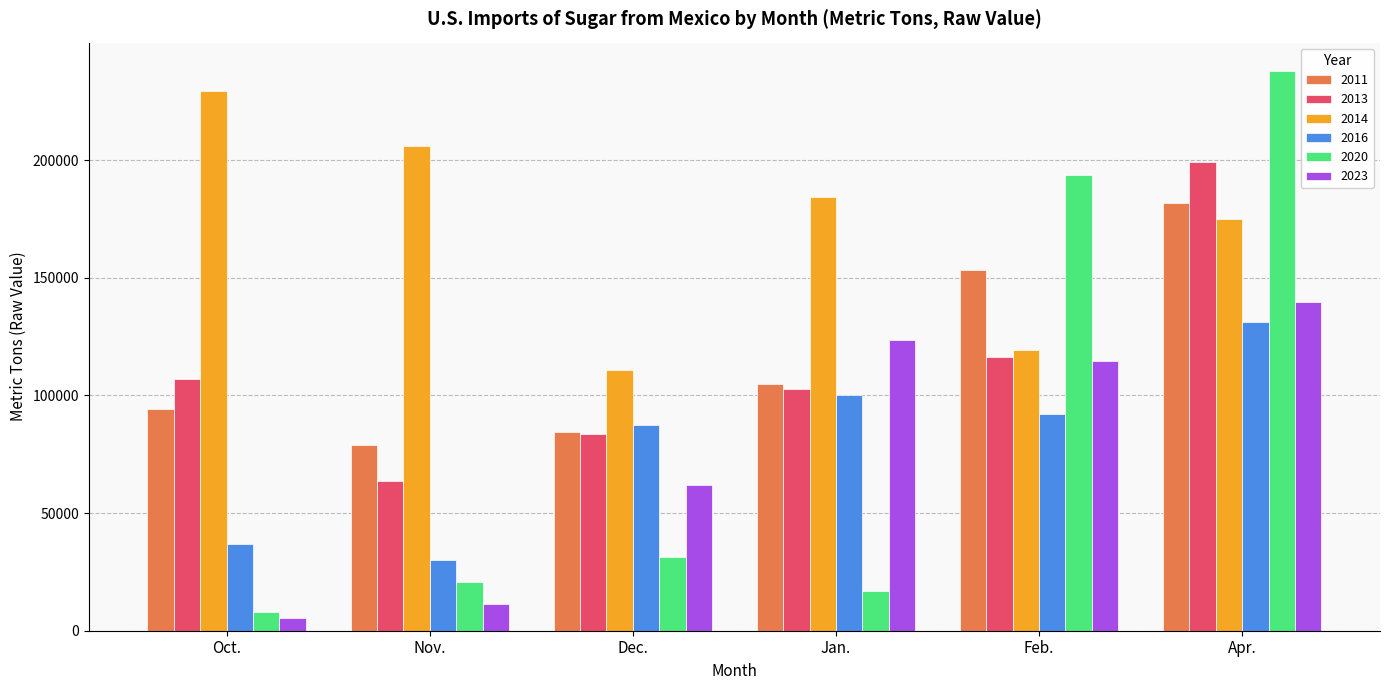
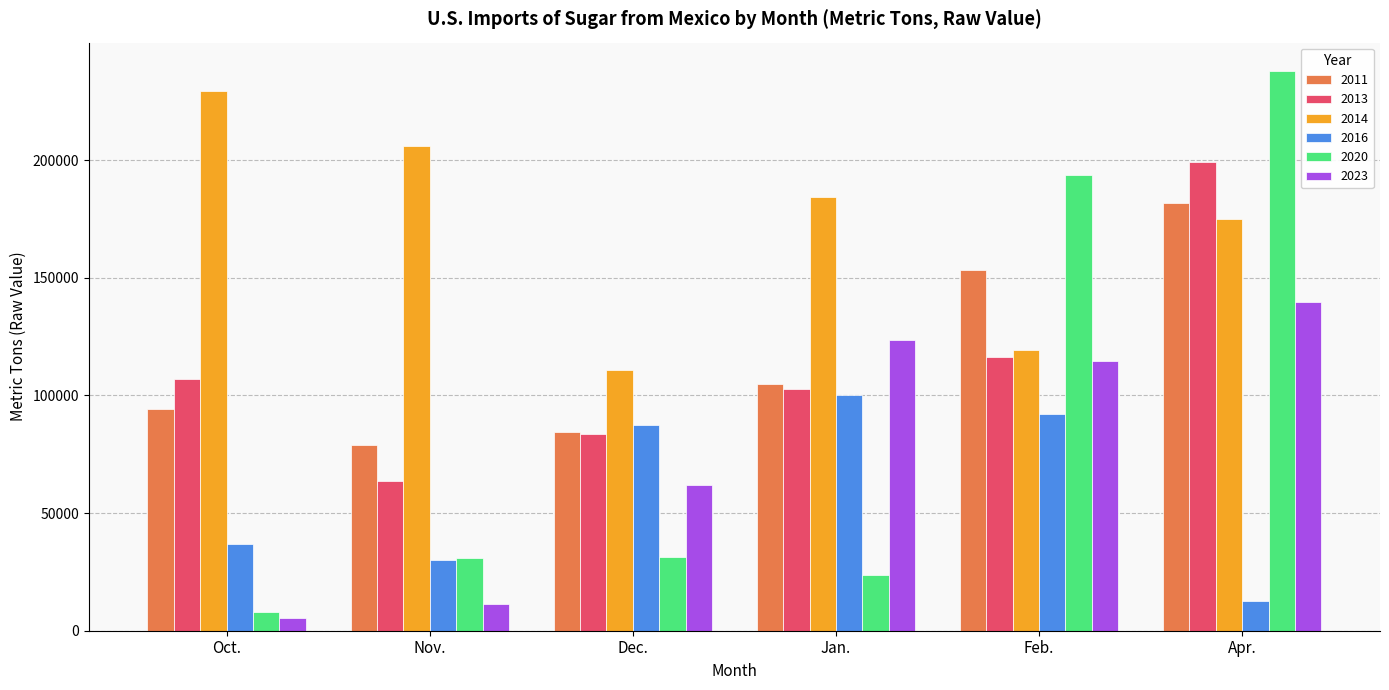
  {
    "2014": {
      "Oct.": 229000,
      "Nov.": 206000,
      "Dec.": 111000,
      "Jan.": 184000,
      "Feb.": 119000,
      "Apr.": 175000
    },
    "2016": {
      "Oct.": 37000,
      "Nov.": 30000,
      "Dec.": 88000,
      "Jan.": 100000,
      "Feb.": 92000,
-     "Apr.": 131000
+     "Apr.": 13000
    },
    "2020": {
      "Oct.": 8000,
-     "Nov.": 21000,
+     "Nov.": 31000,
      "Dec.": 31000,
-     "Jan.": 17000,
+     "Jan.": 23000,
      "Feb.": 194000,
      "Apr.": 238000
    },
    "2023": {
      "Oct.": 5000,
      "Nov.": 11000,
      "Dec.": 62000,
      "Jan.": 124000,
      "Feb.": 115000,
      "Apr.": 140000
    }
  }
